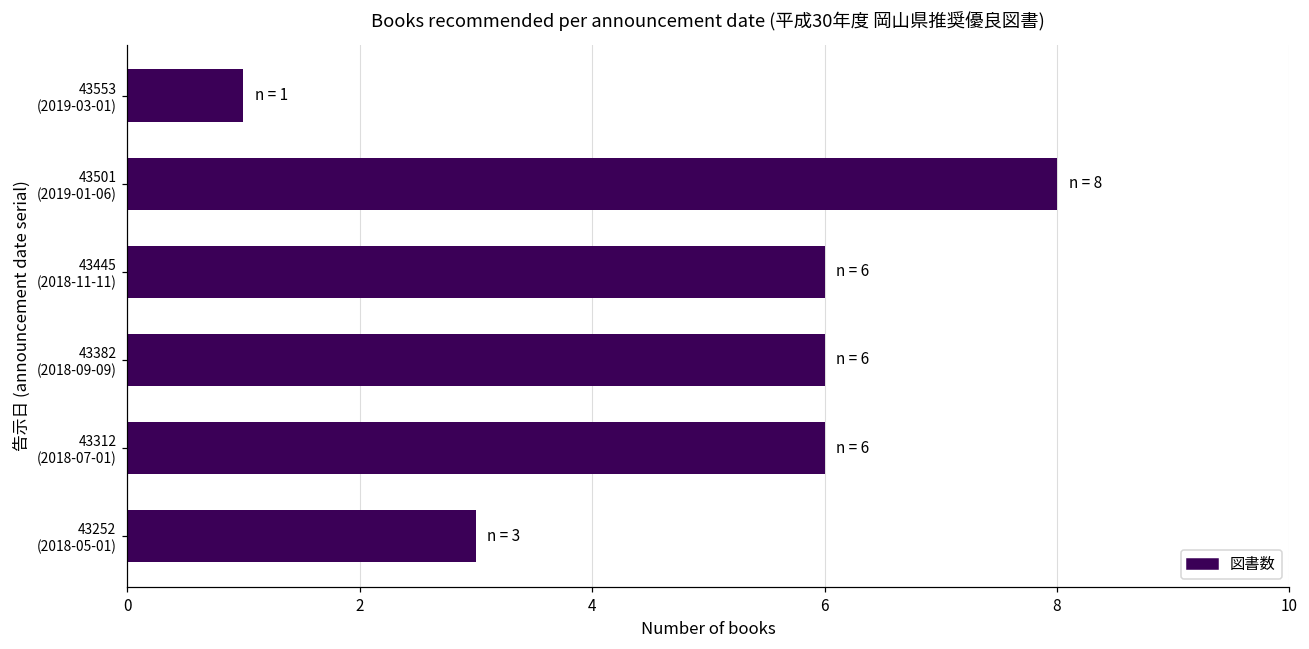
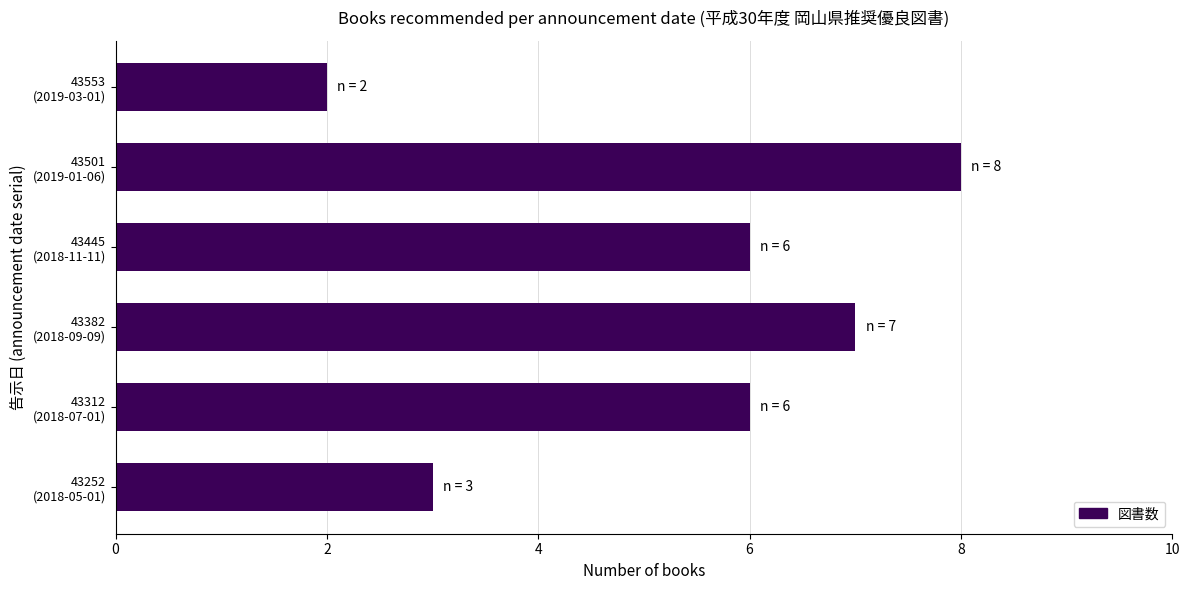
  {
-   "43553 (2019-03-01)": 1,
+   "43553 (2019-03-01)": 2,
    "43501 (2019-01-06)": 8,
    "43445 (2018-11-11)": 6,
-   "43382 (2018-09-09)": 6,
+   "43382 (2018-09-09)": 7,
    "43312 (2018-07-01)": 6,
    "43252 (2018-05-01)": 3
  }
